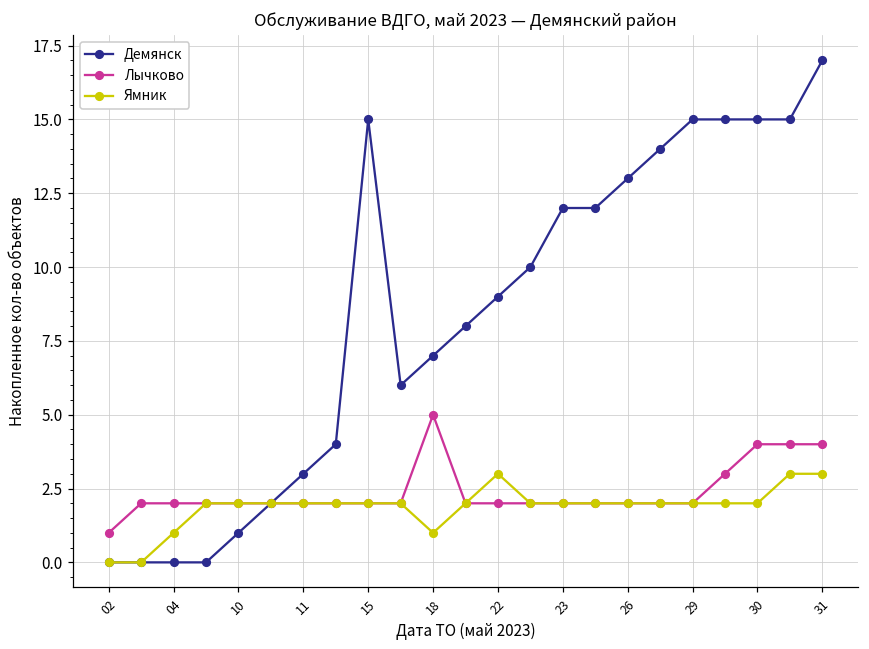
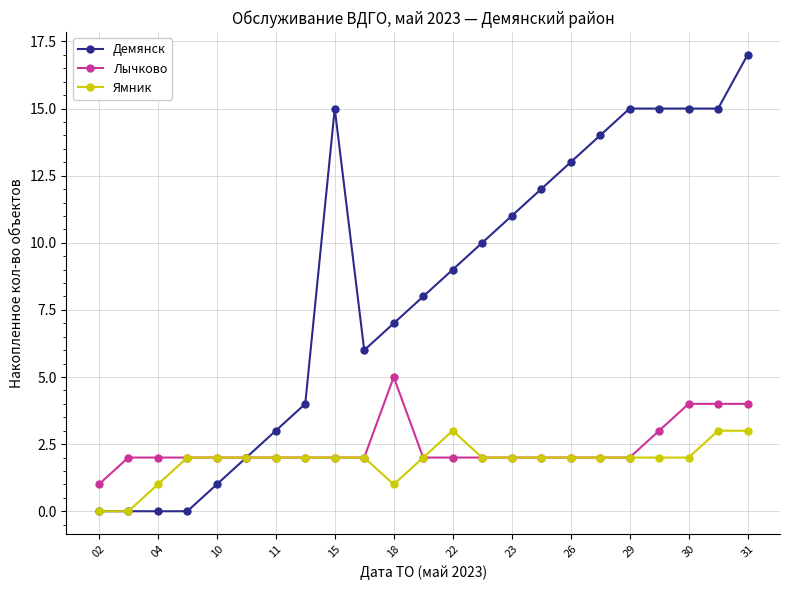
  {
    "Демянск": {
      "04": 0,
      "10": 1,
      "11": 3,
      "15": 15,
      "18": 7,
      "22": 9,
-     "23": 12,
+     "23": 11,
      "26": 13,
      "29": 15,
      "30": 15,
      "31": 17
    },
    "Лычково": {
      "02": 1,
      "04": 2,
      "18": 5,
      "22": 2,
      "30": 4,
      "31": 4
    },
    "Ямник": {
      "04": 1,
      "18": 1,
      "22": 3,
      "30": 2,
      "31": 3
    }
  }
